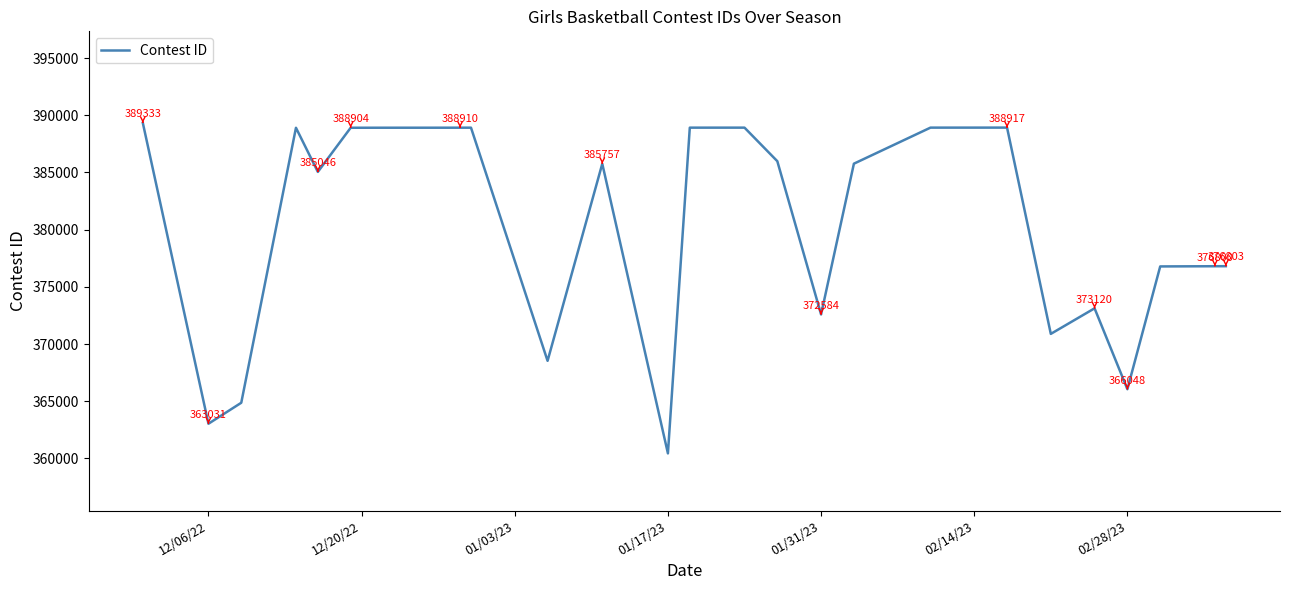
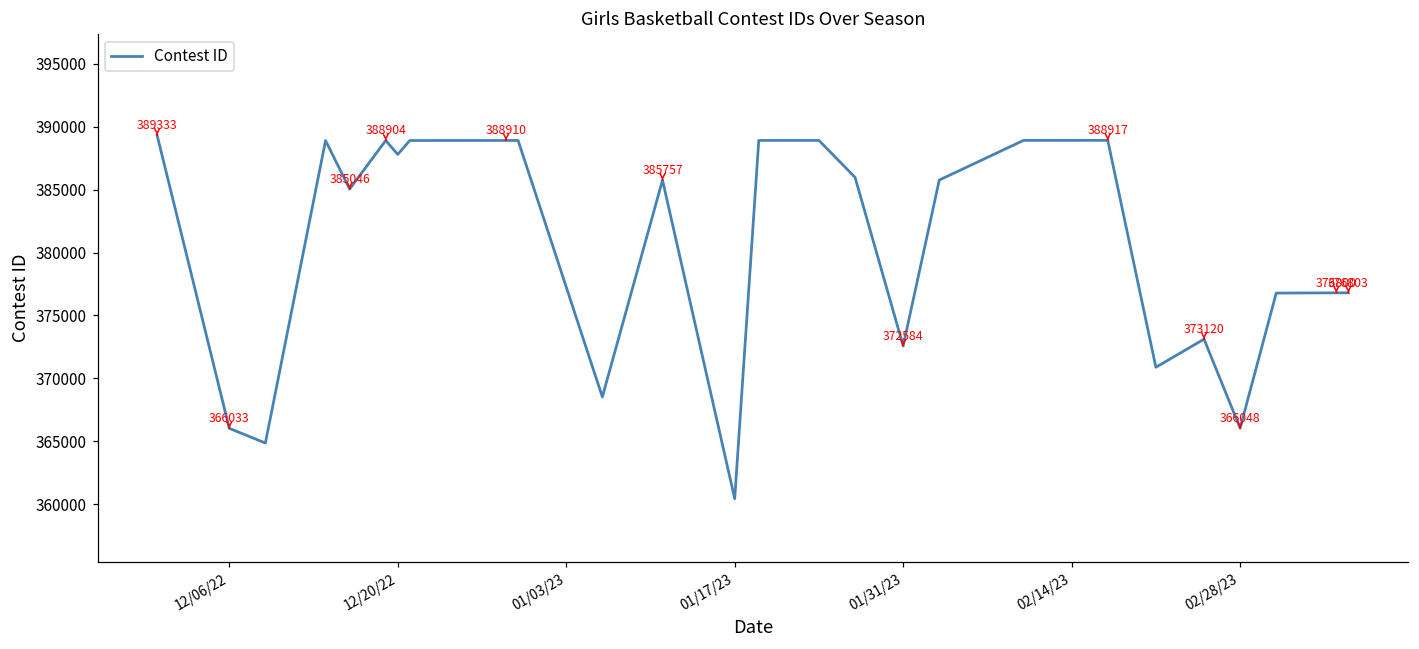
  {
-   "12/06/22": 363031,
-   "12/20/22": 388900,
+   "12/06/22": 366033,
+   "12/20/22": 387800,
    "01/31/23": 372584,
    "02/28/23": 366048
  }
